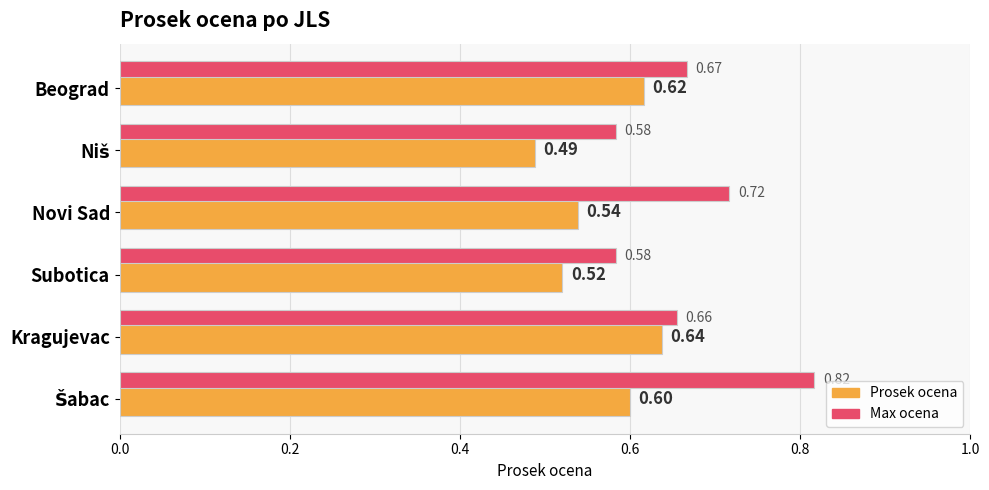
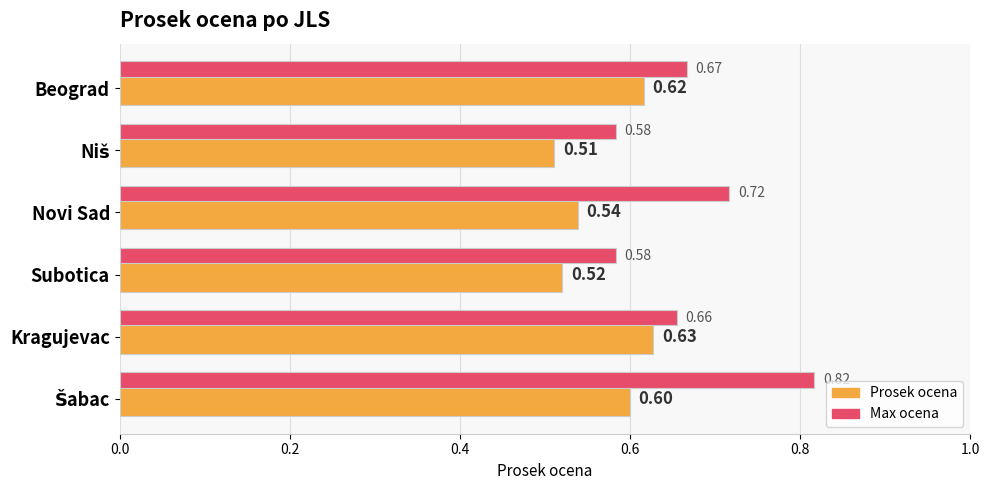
  {
    "Prosek ocena": {
      "Beograd": 0.62,
-     "Niš": 0.49,
+     "Niš": 0.51,
      "Novi Sad": 0.54,
      "Subotica": 0.52,
-     "Kragujevac": 0.64,
+     "Kragujevac": 0.63,
      "Šabac": 0.60
    },
    "Max ocena": {
      "Beograd": 0.67,
      "Niš": 0.58,
      "Novi Sad": 0.72,
      "Subotica": 0.58,
      "Kragujevac": 0.66
    }
  }
